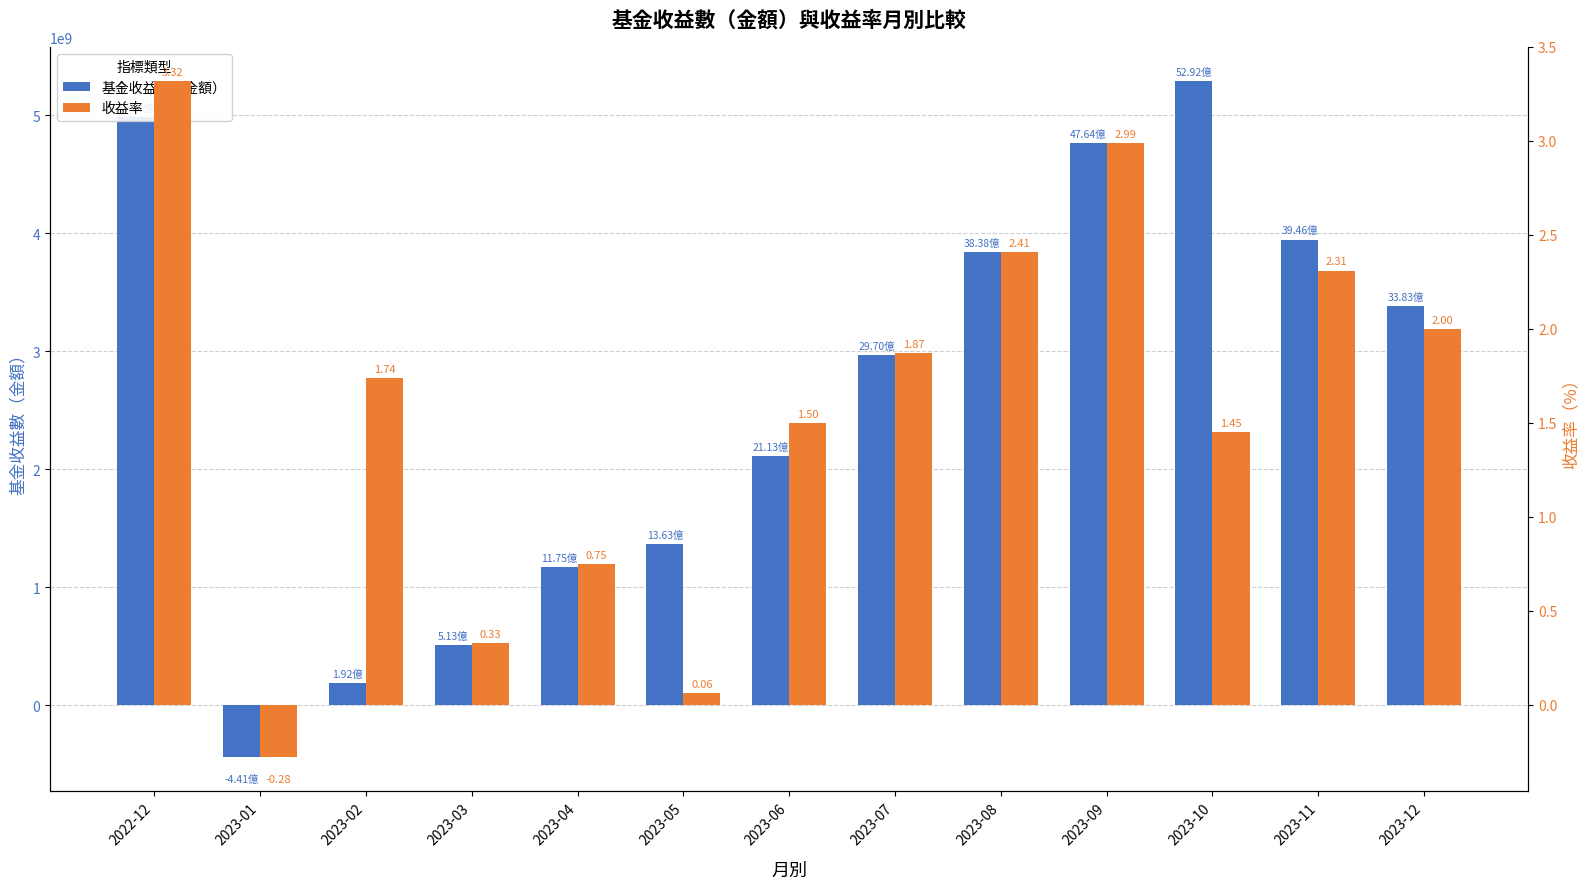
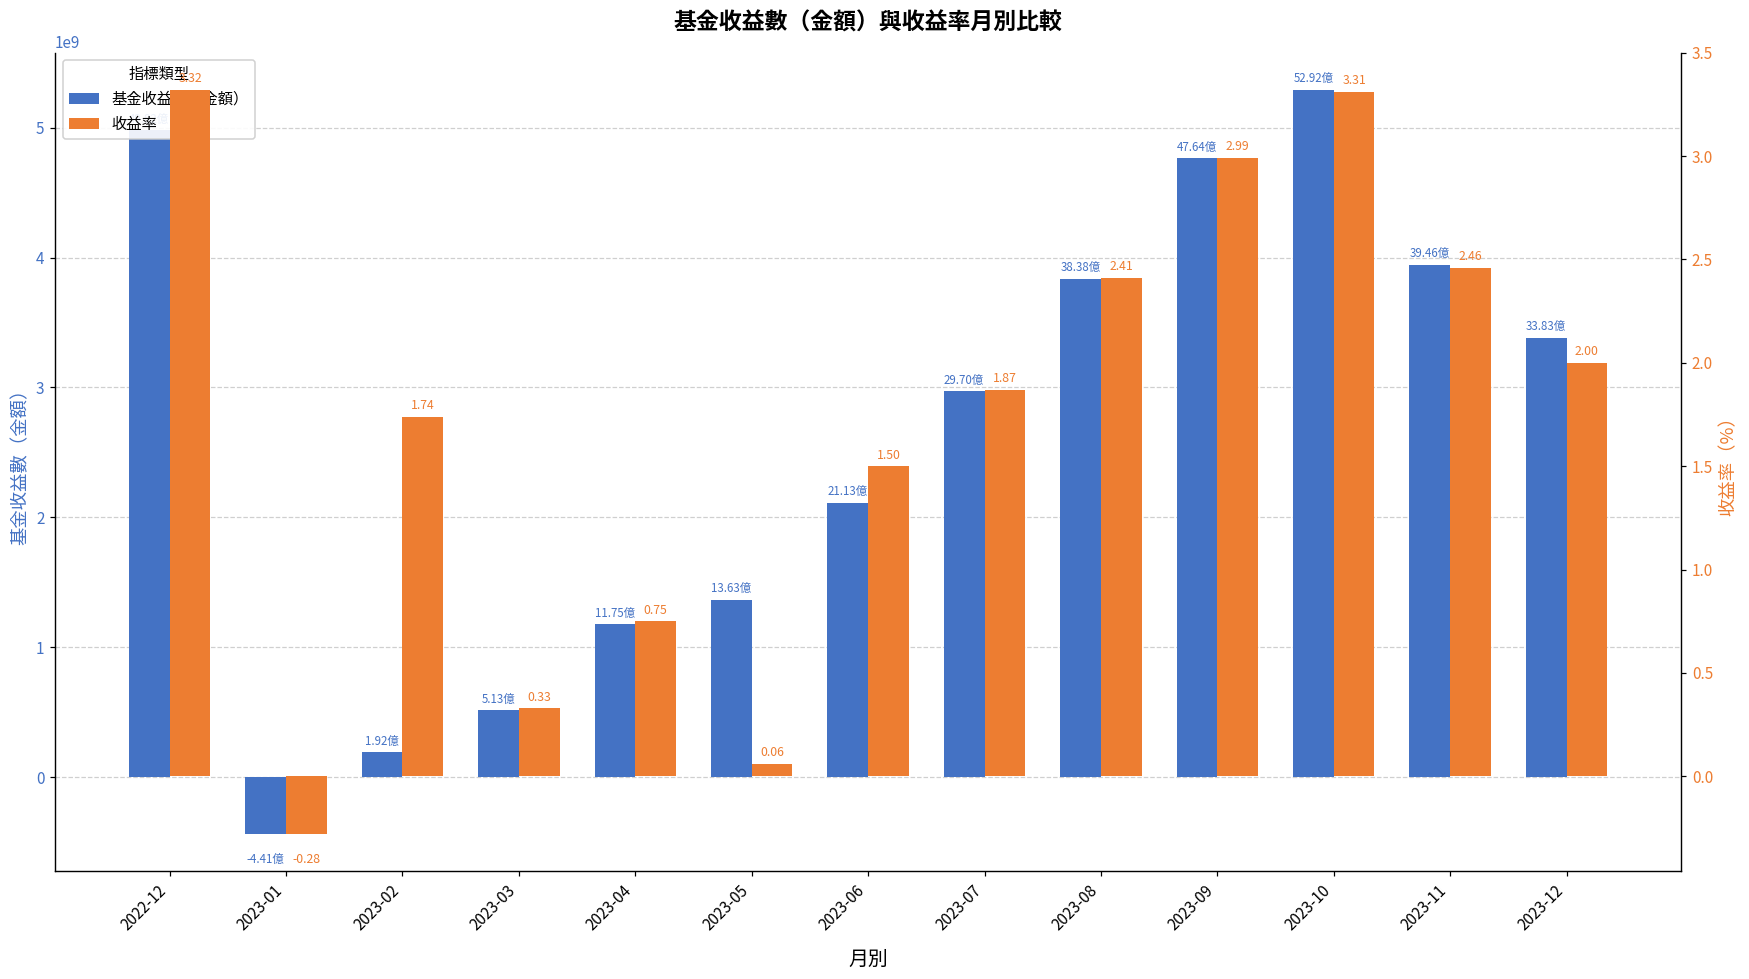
  {
    "收益率": {
      "2023-01": -0.28,
      "2023-02": 1.74,
      "2023-03": 0.33,
      "2023-04": 0.75,
      "2023-05": 0.06,
      "2023-06": 1.50,
      "2023-07": 1.87,
      "2023-08": 2.41,
      "2023-09": 2.99,
-     "2023-10": 1.45,
-     "2023-11": 2.31,
+     "2023-10": 3.31,
+     "2023-11": 2.46,
      "2023-12": 2.00
    }
  }
